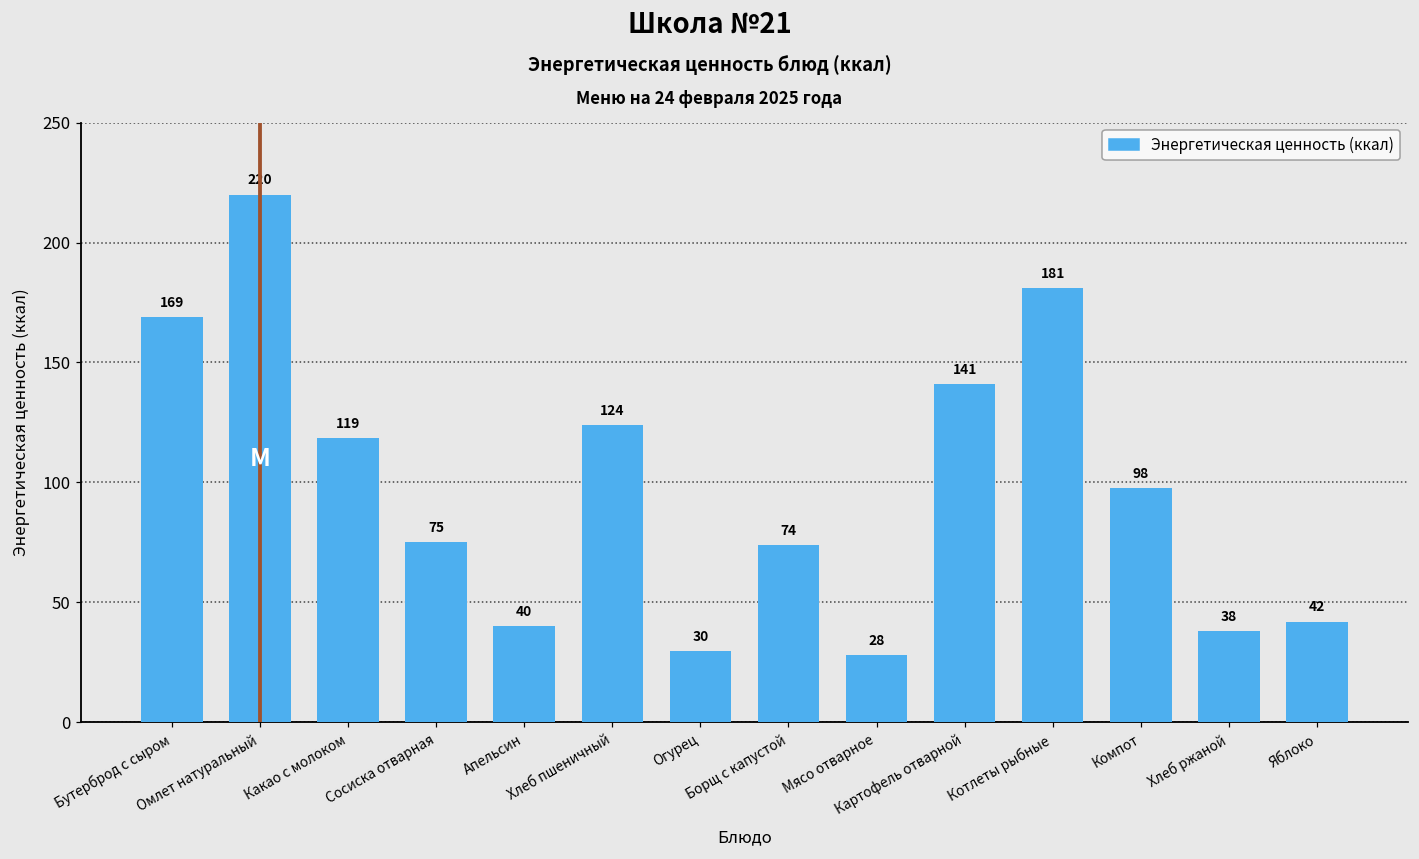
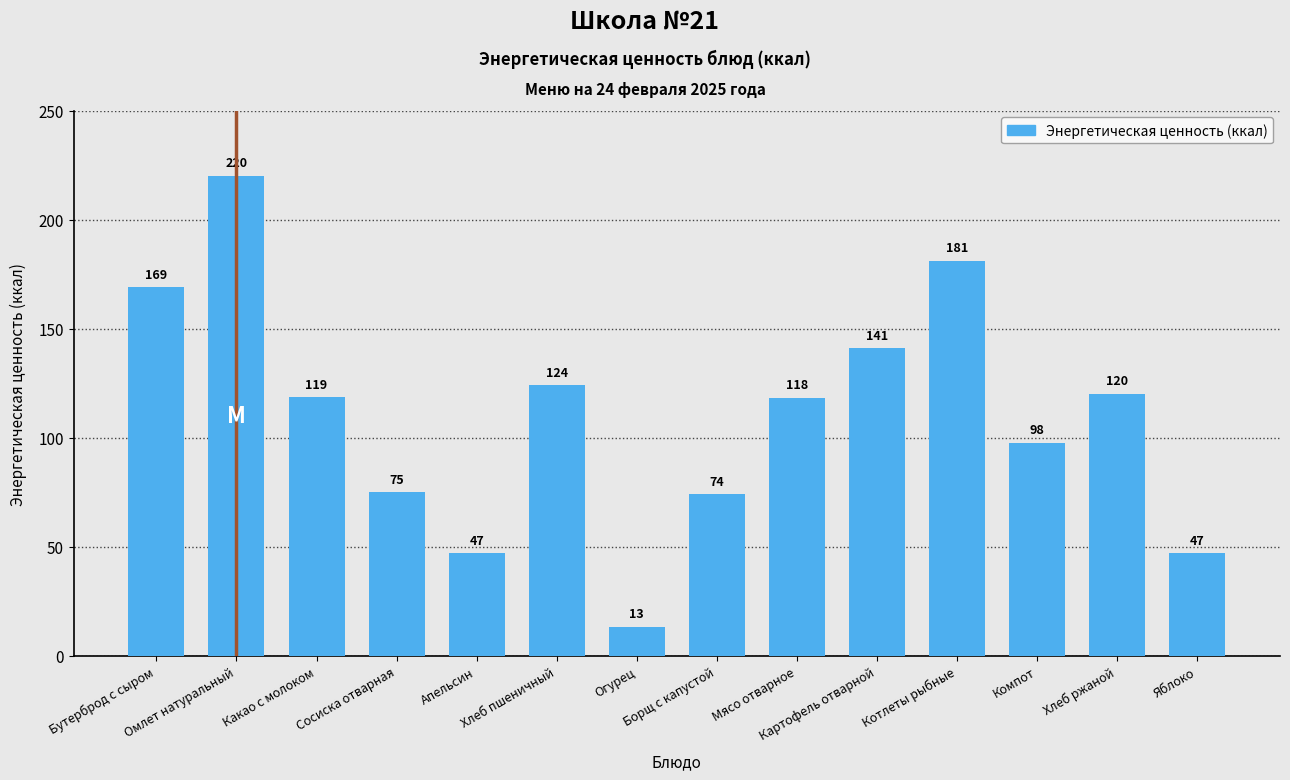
  {
    "Бутерброд с сыром": 169,
    "Омлет натуральный": 220,
    "Какао с молоком": 119,
    "Сосиска отварная": 75,
-   "Апельсин": 40,
+   "Апельсин": 47,
    "Хлеб пшеничный": 124,
-   "Огурец": 30,
+   "Огурец": 13,
    "Борщ с капустой": 74,
-   "Мясо отварное": 28,
+   "Мясо отварное": 118,
    "Картофель отварной": 141,
    "Котлеты рыбные": 181,
    "Компот": 98,
-   "Хлеб ржаной": 38,
-   "Яблоко": 42
+   "Хлеб ржаной": 120,
+   "Яблоко": 47
  }
